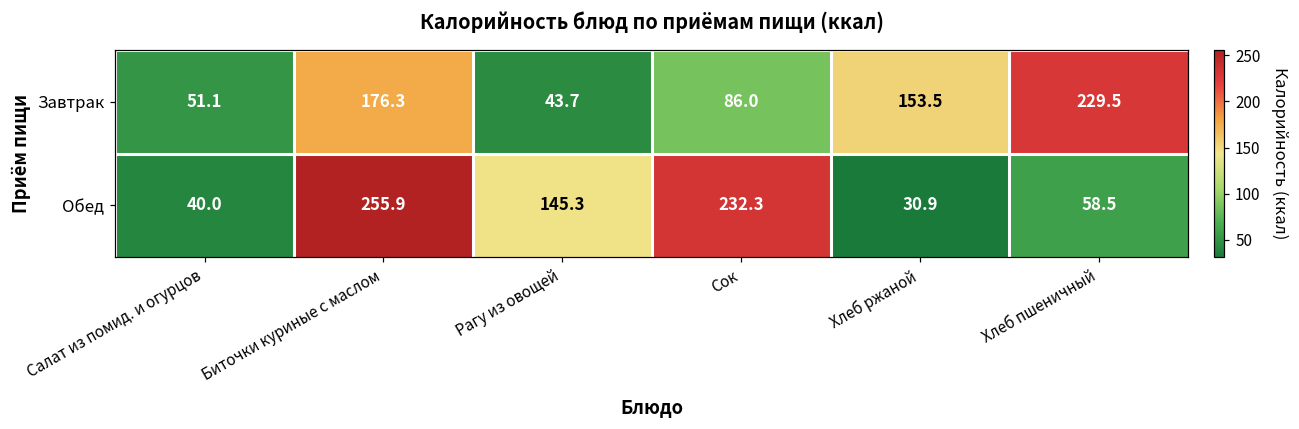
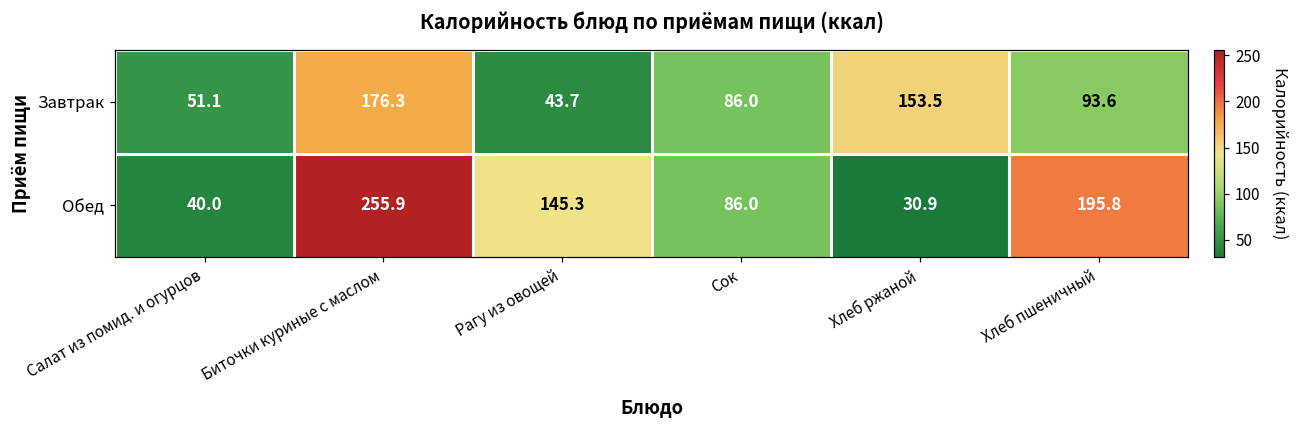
  {
    "Завтрак": {
      "Салат из помид. и огурцов": 51.1,
      "Биточки куриные с маслом": 176.3,
      "Рагу из овощей": 43.7,
      "Сок": 86.0,
      "Хлеб ржаной": 153.5,
-     "Хлеб пшеничный": 229.5
+     "Хлеб пшеничный": 93.6
    },
    "Обед": {
      "Салат из помид. и огурцов": 40.0,
      "Биточки куриные с маслом": 255.9,
      "Рагу из овощей": 145.3,
-     "Сок": 232.3,
+     "Сок": 86.0,
      "Хлеб ржаной": 30.9,
-     "Хлеб пшеничный": 58.5
+     "Хлеб пшеничный": 195.8
    }
  }
